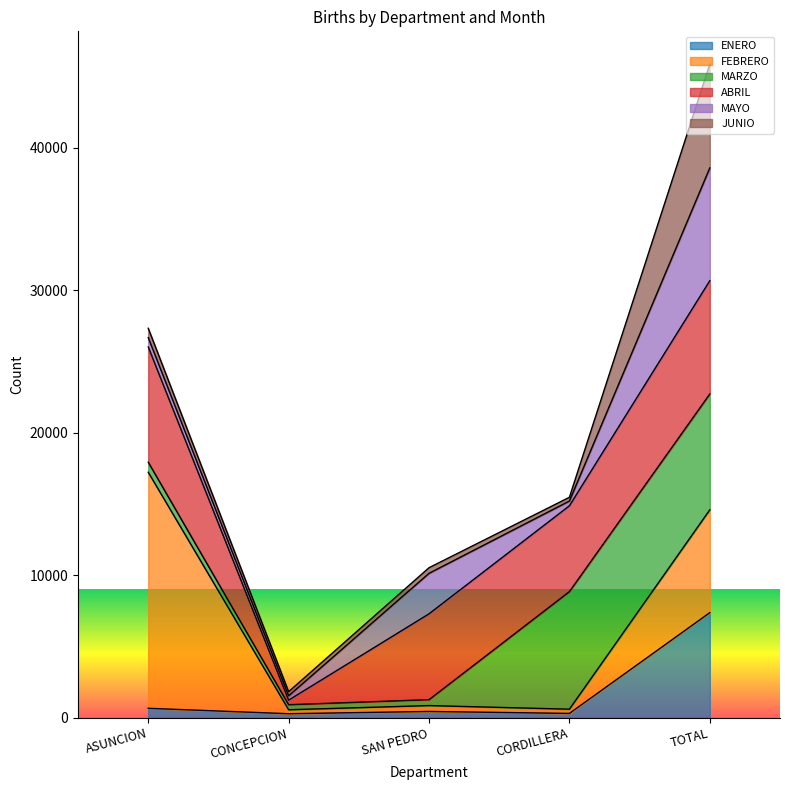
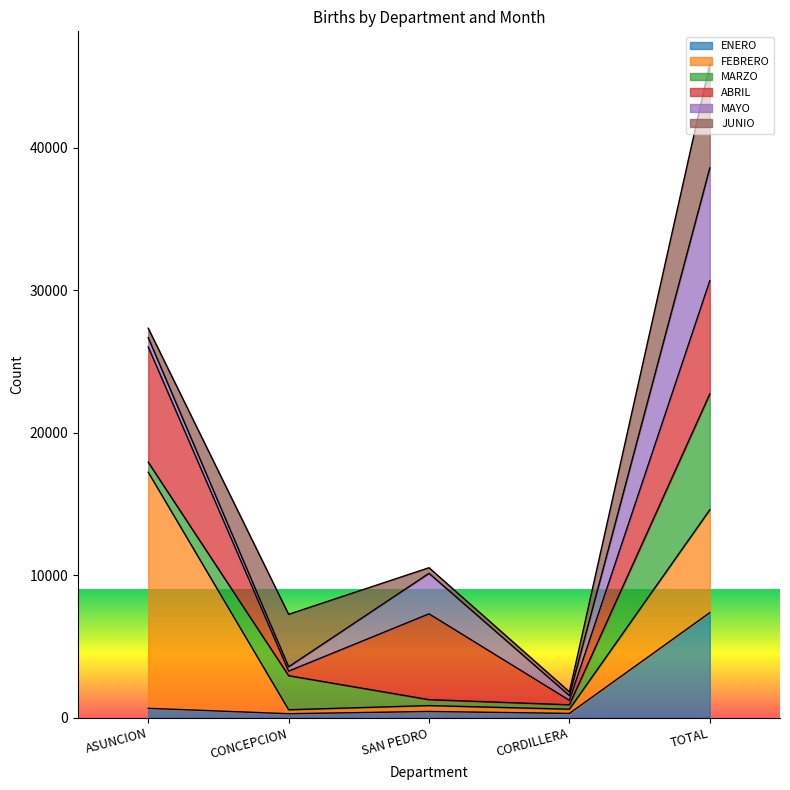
  {
    "ENERO": {
      "ASUNCION": 700,
      "CONCEPCION": 300,
      "SAN PEDRO": 400,
      "CORDILLERA": 300,
      "TOTAL": 7400
    },
    "FEBRERO": {
      "ASUNCION": 16600,
      "CONCEPCION": 300,
      "SAN PEDRO": 400,
      "CORDILLERA": 300,
      "TOTAL": 7200
    },
    "MARZO": {
      "ASUNCION": 700,
-     "CONCEPCION": 400,
+     "CONCEPCION": 2400,
      "SAN PEDRO": 400,
-     "CORDILLERA": 8300,
+     "CORDILLERA": 300,
      "TOTAL": 8100
    },
    "ABRIL": {
      "ASUNCION": 8100,
      "CONCEPCION": 300,
      "SAN PEDRO": 6000,
-     "CORDILLERA": 6000,
+     "CORDILLERA": 300,
      "TOTAL": 8000
    },
    "MAYO": {
      "ASUNCION": 700,
      "CONCEPCION": 300,
      "SAN PEDRO": 2800,
      "CORDILLERA": 300,
      "TOTAL": 7900
    },
    "JUNIO": {
      "ASUNCION": 700,
-     "CONCEPCION": 300,
+     "CONCEPCION": 3700,
      "SAN PEDRO": 400,
      "CORDILLERA": 300
    }
  }
